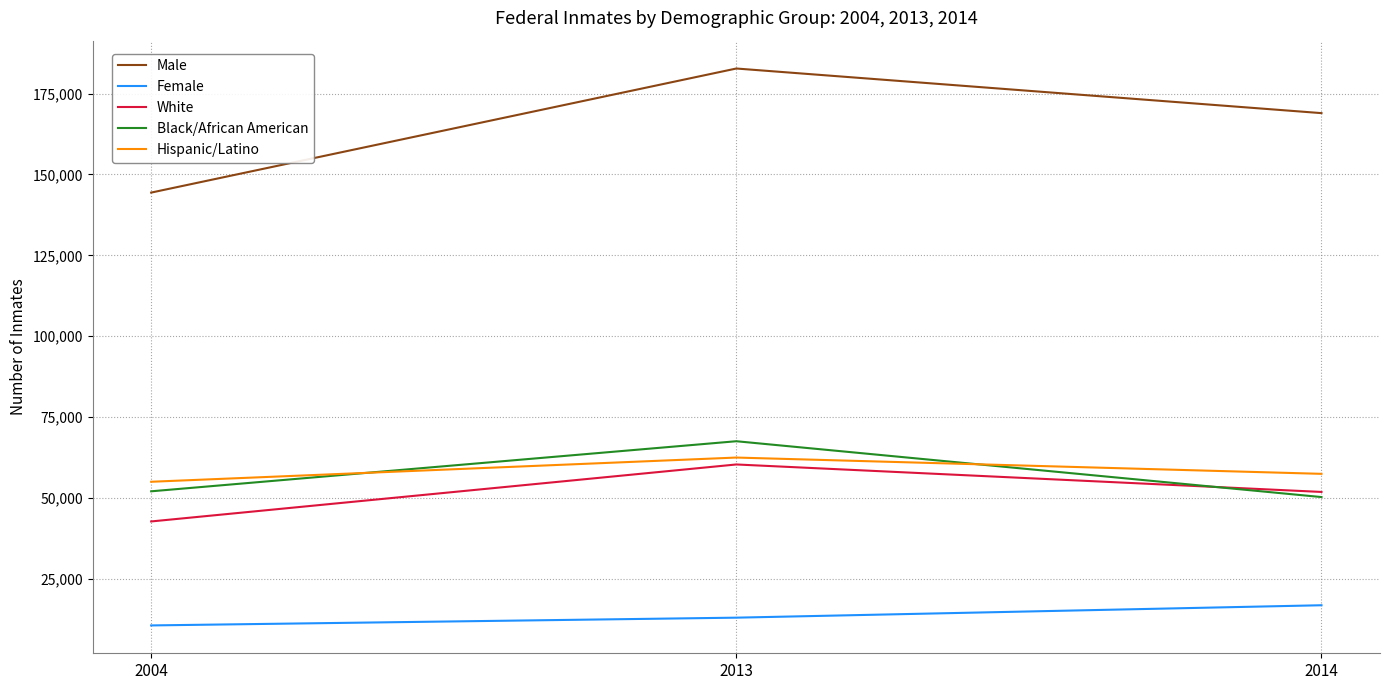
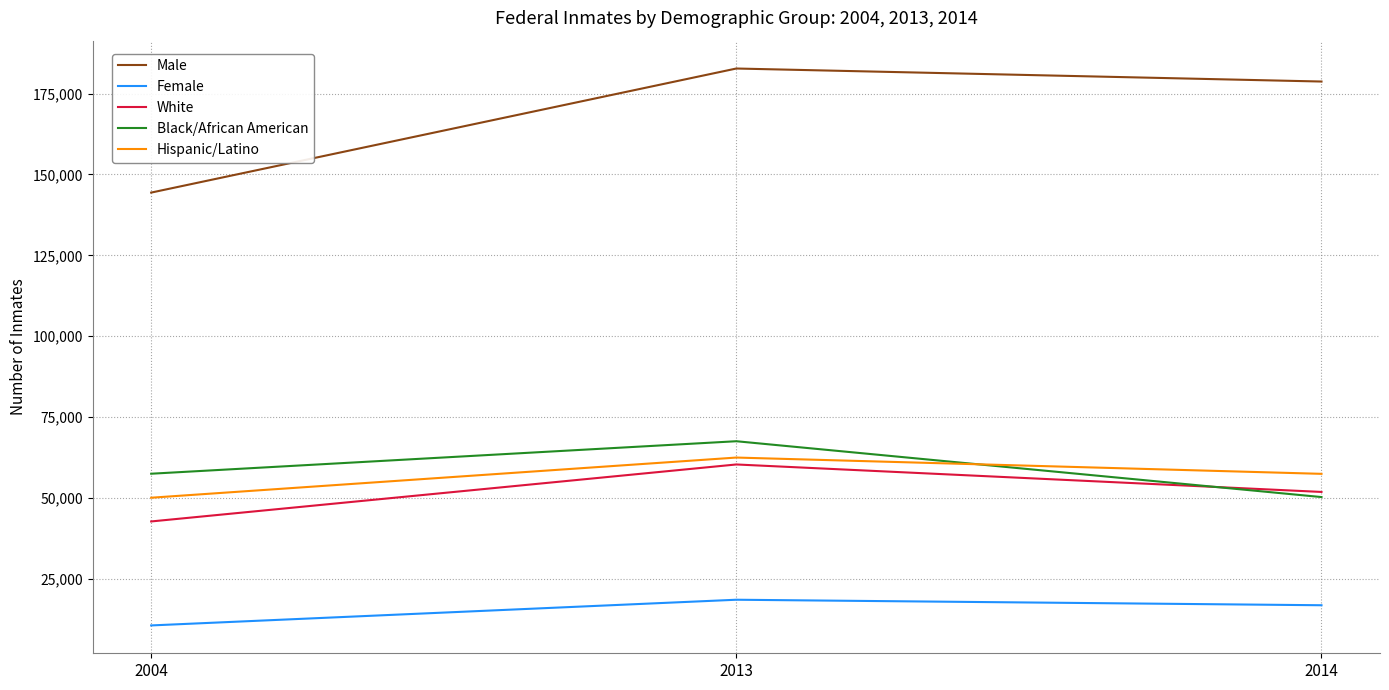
  {
    "Male": {
      "2004": "144,000",
      "2013": "183,000",
-     "2014": "169,000"
+     "2014": "179,000"
    },
    "Female": {
      "2004": "11,000",
-     "2013": "13,000",
+     "2013": "19,000",
      "2014": "17,000"
    },
    "White": {
      "2004": "43,000",
      "2013": "60,000",
      "2014": "52,000"
    },
    "Black/African American": {
-     "2004": "52,000",
+     "2004": "57,000",
      "2013": "68,000",
      "2014": "50,000"
    },
    "Hispanic/Latino": {
-     "2004": "55,000",
+     "2004": "50,000",
      "2013": "62,000",
      "2014": "57,000"
    }
  }
